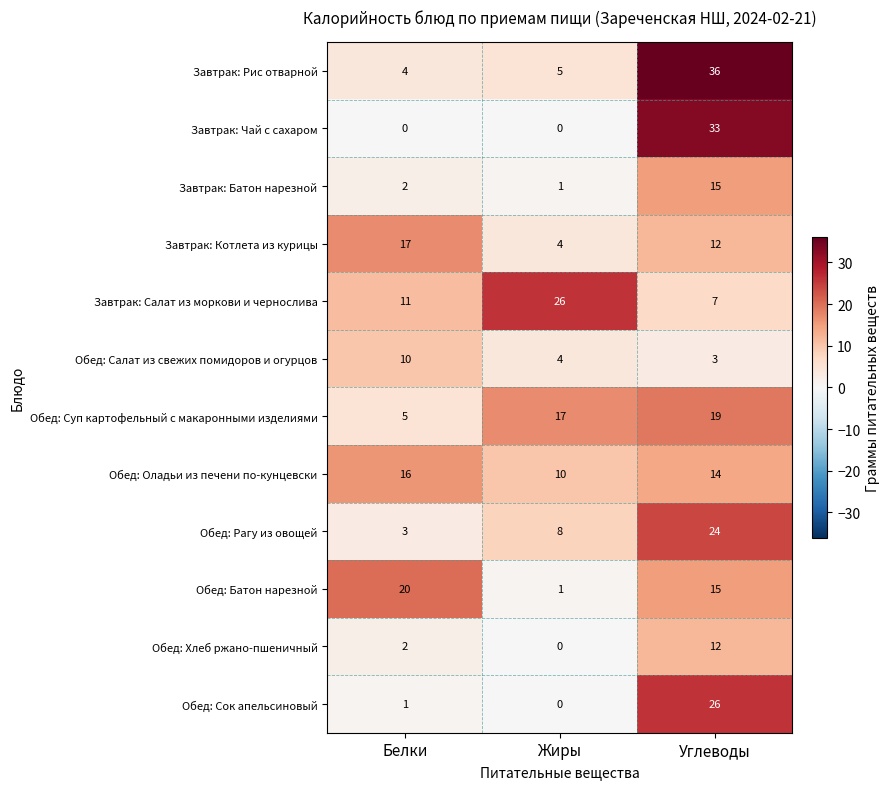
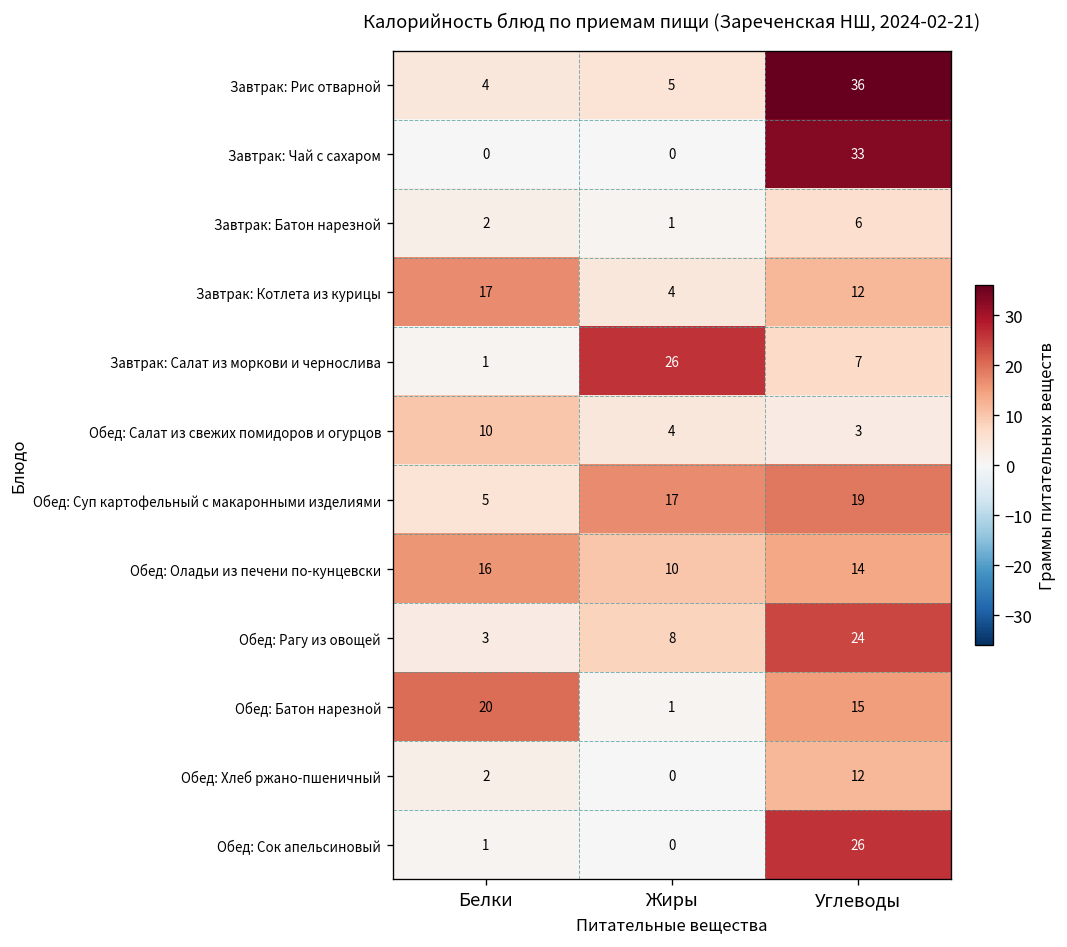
  {
    "Завтрак: Рис отварной": {
      "Белки": 4,
      "Жиры": 5,
      "Углеводы": 36
    },
    "Завтрак: Чай с сахаром": {
      "Белки": 0,
      "Жиры": 0,
      "Углеводы": 33
    },
    "Завтрак: Батон нарезной": {
      "Белки": 2,
      "Жиры": 1,
-     "Углеводы": 15
+     "Углеводы": 6
    },
    "Завтрак: Котлета из курицы": {
      "Белки": 17,
      "Жиры": 4,
      "Углеводы": 12
    },
    "Завтрак: Салат из моркови и чернослива": {
-     "Белки": 11,
+     "Белки": 1,
      "Жиры": 26,
      "Углеводы": 7
    },
    "Обед: Салат из свежих помидоров и огурцов": {
      "Белки": 10,
      "Жиры": 4,
      "Углеводы": 3
    },
    "Обед: Суп картофельный с макаронными изделиями": {
      "Белки": 5,
      "Жиры": 17,
      "Углеводы": 19
    },
    "Обед: Оладьи из печени по-кунцевски": {
      "Белки": 16,
      "Жиры": 10,
      "Углеводы": 14
    },
    "Обед: Рагу из овощей": {
      "Белки": 3,
      "Жиры": 8,
      "Углеводы": 24
    },
    "Обед: Батон нарезной": {
      "Белки": 20,
      "Жиры": 1,
      "Углеводы": 15
    },
    "Обед: Хлеб ржано-пшеничный": {
      "Белки": 2,
      "Жиры": 0,
      "Углеводы": 12
    },
    "Обед: Сок апельсиновый": {
      "Белки": 1,
      "Жиры": 0,
      "Углеводы": 26
    }
  }
